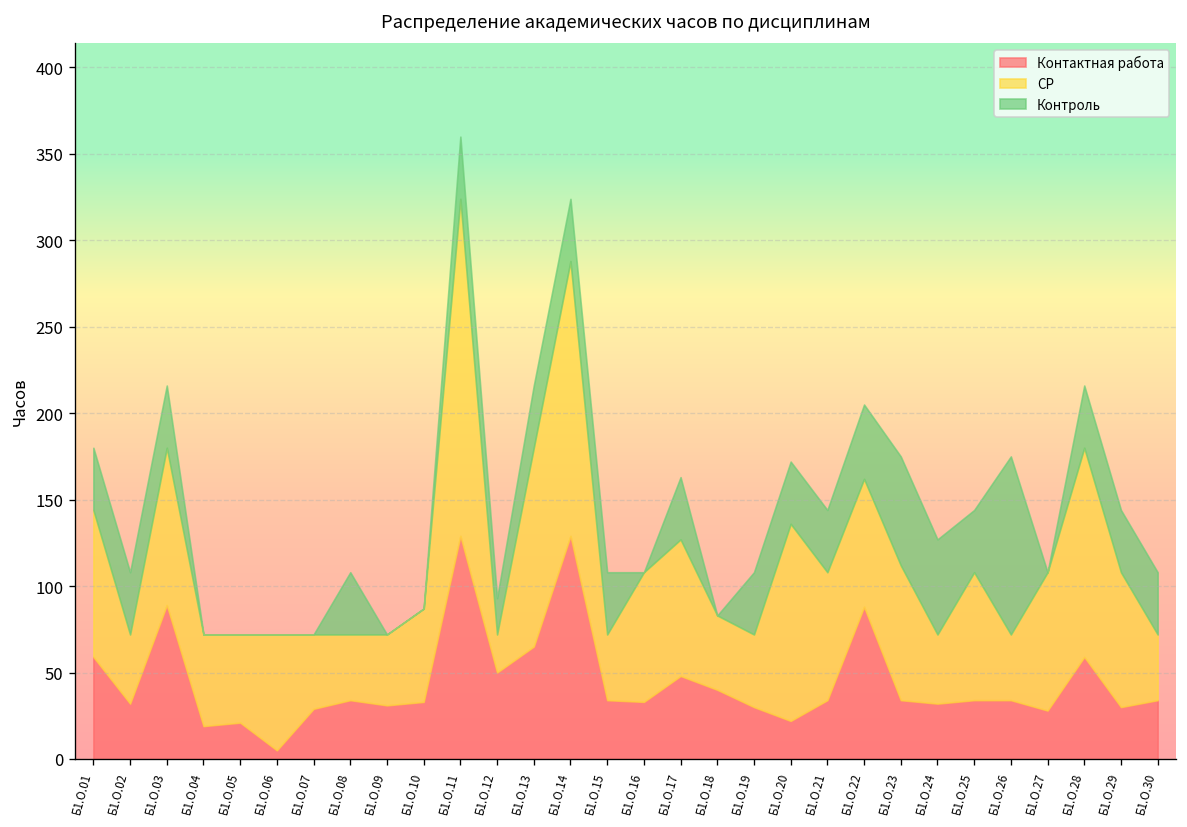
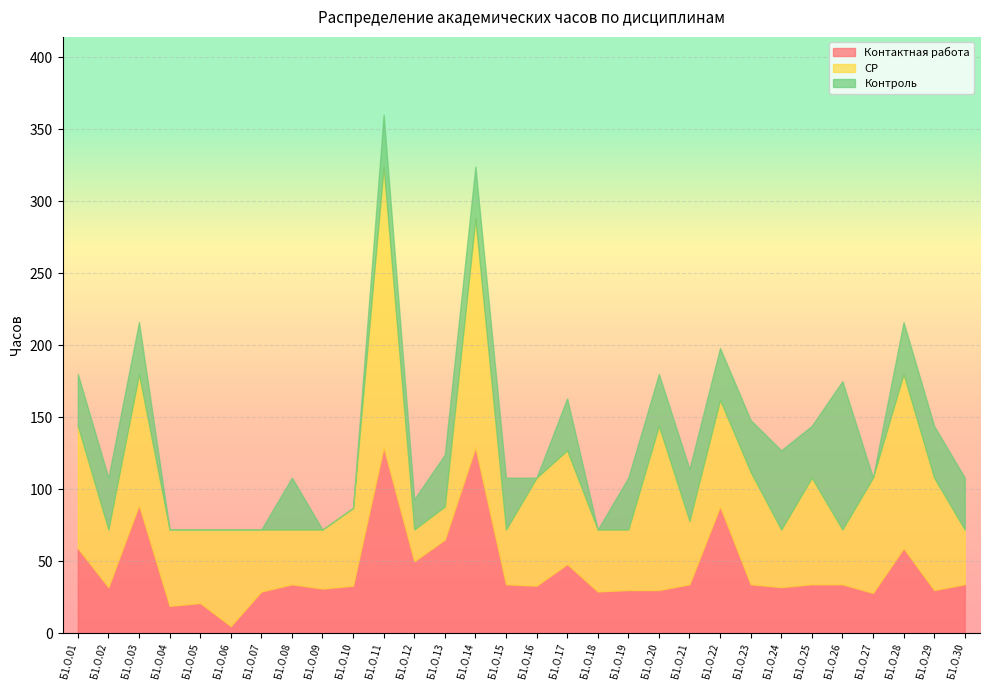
  {
    "Контактная работа": {
      "Б1.О.01": 59,
      "Б1.О.02": 32,
      "Б1.О.03": 89,
      "Б1.О.04": 19,
      "Б1.О.05": 21,
      "Б1.О.06": 5,
      "Б1.О.07": 29,
      "Б1.О.08": 34,
      "Б1.О.09": 31,
      "Б1.О.10": 33,
      "Б1.О.11": 129,
      "Б1.О.12": 50,
      "Б1.О.13": 65,
      "Б1.О.14": 129,
      "Б1.О.15": 34,
      "Б1.О.16": 33,
      "Б1.О.17": 48,
-     "Б1.О.18": 40,
+     "Б1.О.18": 29,
      "Б1.О.19": 30,
-     "Б1.О.20": 22,
+     "Б1.О.20": 30,
      "Б1.О.21": 34,
      "Б1.О.22": 88,
      "Б1.О.23": 34,
      "Б1.О.24": 32,
      "Б1.О.25": 34,
      "Б1.О.26": 34,
      "Б1.О.27": 28,
      "Б1.О.28": 59,
      "Б1.О.29": 30,
      "Б1.О.30": 34
    },
    "СР": {
      "Б1.О.01": 85,
      "Б1.О.02": 40,
      "Б1.О.03": 91,
      "Б1.О.08": 38,
      "Б1.О.11": 195,
      "Б1.О.12": 22,
-     "Б1.О.13": 115,
+     "Б1.О.13": 23,
      "Б1.О.14": 159,
      "Б1.О.15": 38,
      "Б1.О.17": 79,
      "Б1.О.19": 42,
      "Б1.О.20": 114,
-     "Б1.О.21": 74,
+     "Б1.О.21": 44,
      "Б1.О.22": 74,
      "Б1.О.23": 78,
      "Б1.О.24": 40,
      "Б1.О.25": 74,
      "Б1.О.26": 38,
      "Б1.О.28": 121,
      "Б1.О.29": 78,
      "Б1.О.30": 38
    },
    "Контроль": {
      "Б1.О.01": 36,
      "Б1.О.02": 36,
      "Б1.О.03": 36,
      "Б1.О.08": 36,
      "Б1.О.11": 36,
      "Б1.О.12": 21,
      "Б1.О.13": 36,
      "Б1.О.14": 36,
      "Б1.О.15": 36,
      "Б1.О.17": 36,
      "Б1.О.19": 36,
      "Б1.О.20": 36,
      "Б1.О.21": 36,
-     "Б1.О.22": 43,
-     "Б1.О.23": 63,
+     "Б1.О.22": 36,
+     "Б1.О.23": 36,
      "Б1.О.24": 55,
      "Б1.О.25": 36,
      "Б1.О.26": 103,
      "Б1.О.28": 36,
      "Б1.О.29": 36,
      "Б1.О.30": 36
    }
  }
